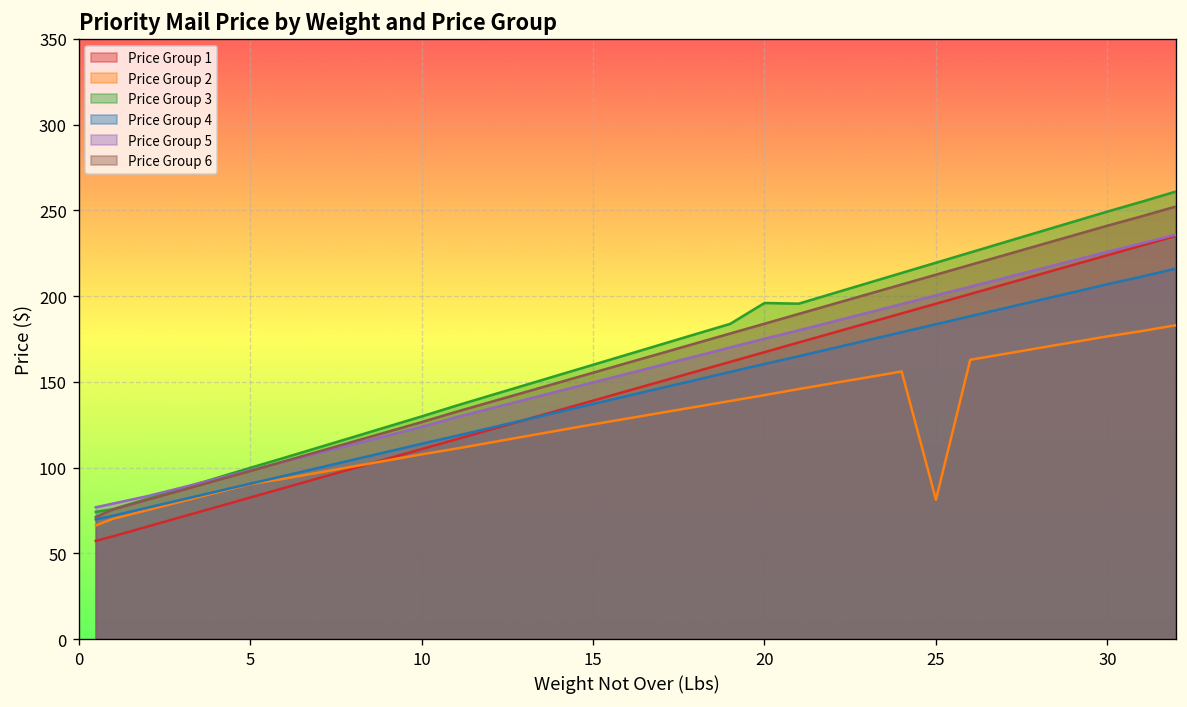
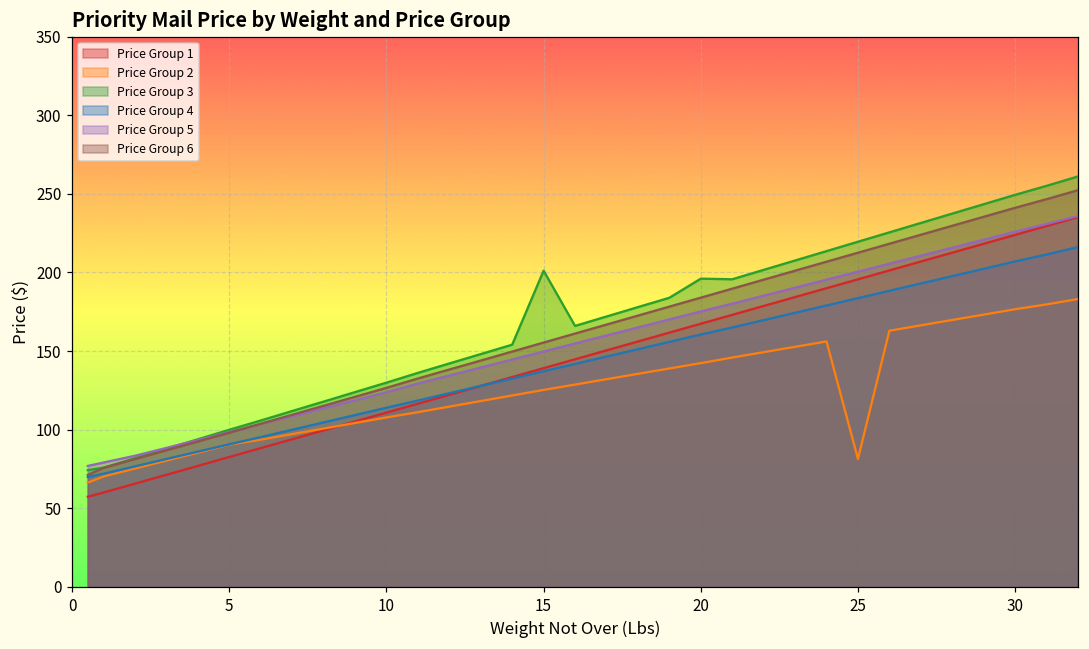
  {
    "Price Group 2": {
      "10": 108,
      "15": 125,
      "20": 142,
      "25": 81,
      "30": 177
    },
    "Price Group 3": {
      "10": 130,
-     "15": 160,
+     "15": 201,
      "20": 196,
      "25": 220,
      "30": 249
    },
    "Price Group 4": {
      "10": 114,
      "15": 137,
      "20": 161,
      "25": 184,
      "30": 207
    },
    "Price Group 5": {
      "10": 124,
      "15": 150,
      "20": 175,
      "25": 201,
      "30": 226
    }
  }
